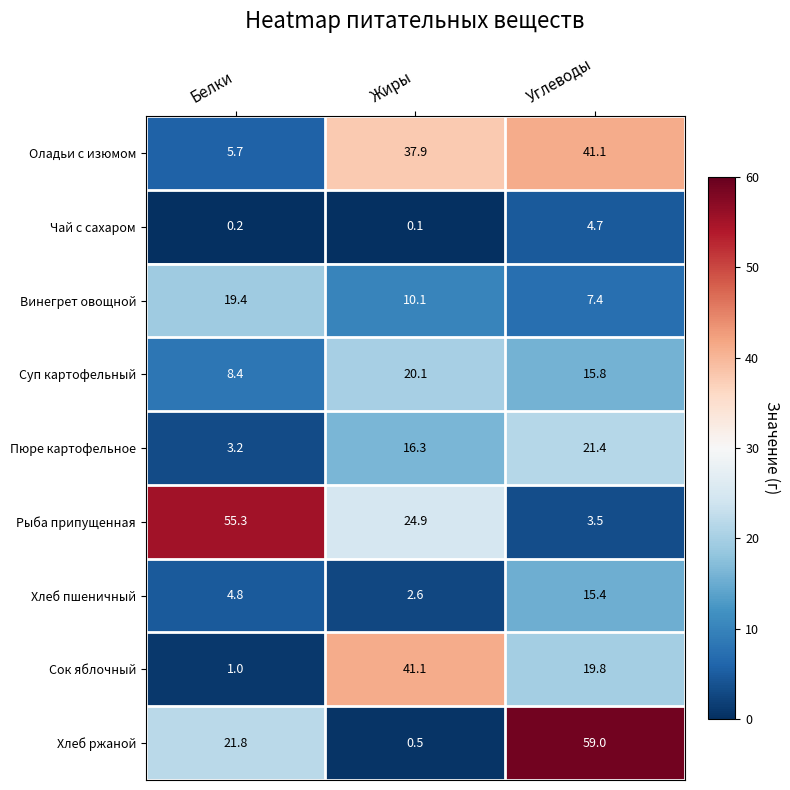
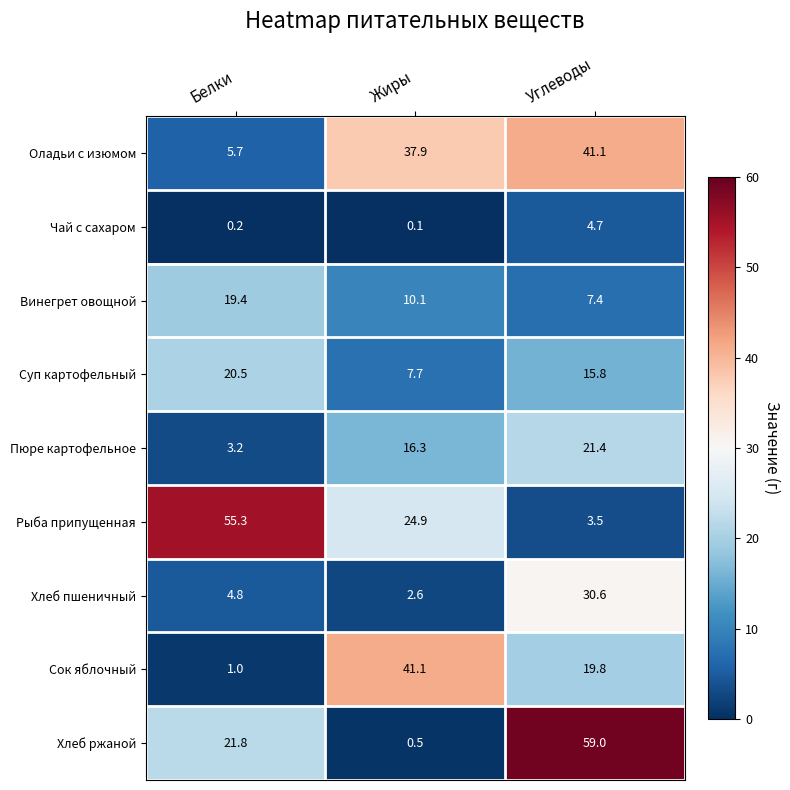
  {
    "Оладьи с изюмом": {
      "Белки": 5.7,
      "Жиры": 37.9,
      "Углеводы": 41.1
    },
    "Чай с сахаром": {
      "Белки": 0.2,
      "Жиры": 0.1,
      "Углеводы": 4.7
    },
    "Винегрет овощной": {
      "Белки": 19.4,
      "Жиры": 10.1,
      "Углеводы": 7.4
    },
    "Суп картофельный": {
-     "Белки": 8.4,
-     "Жиры": 20.1,
+     "Белки": 20.5,
+     "Жиры": 7.7,
      "Углеводы": 15.8
    },
    "Пюре картофельное": {
      "Белки": 3.2,
      "Жиры": 16.3,
      "Углеводы": 21.4
    },
    "Рыба припущенная": {
      "Белки": 55.3,
      "Жиры": 24.9,
      "Углеводы": 3.5
    },
    "Хлеб пшеничный": {
      "Белки": 4.8,
      "Жиры": 2.6,
-     "Углеводы": 15.4
+     "Углеводы": 30.6
    },
    "Сок яблочный": {
      "Белки": 1.0,
      "Жиры": 41.1,
      "Углеводы": 19.8
    },
    "Хлеб ржаной": {
      "Белки": 21.8,
      "Жиры": 0.5,
      "Углеводы": 59.0
    }
  }
